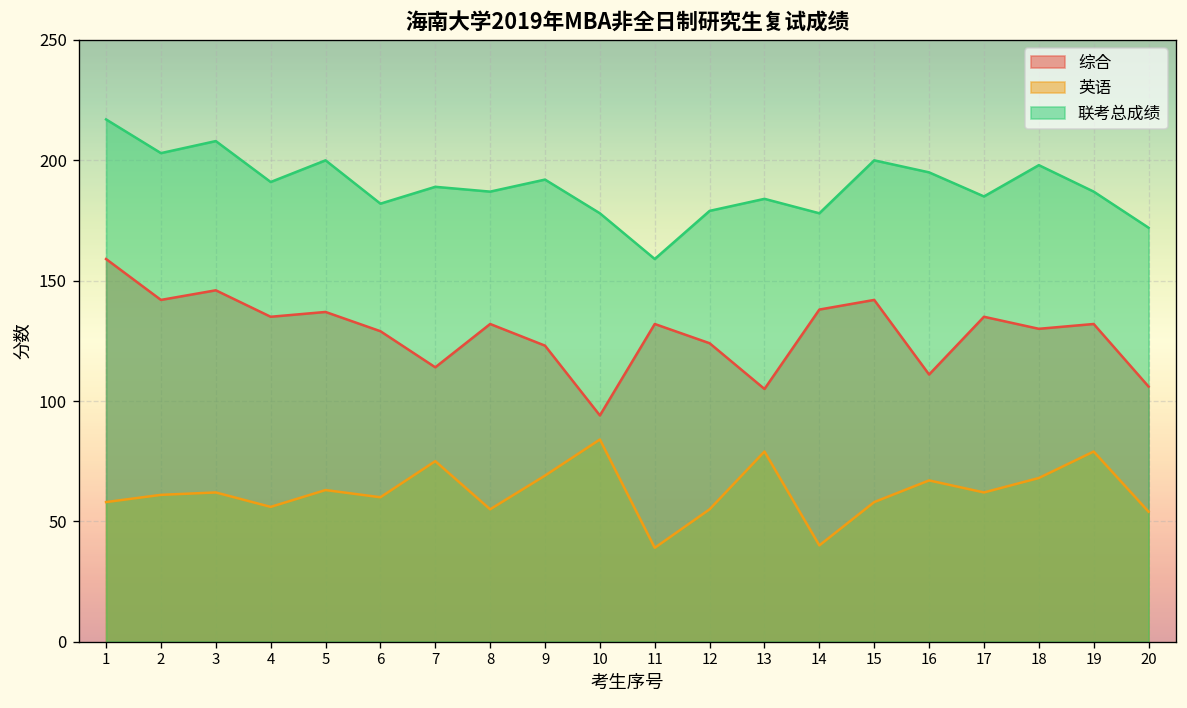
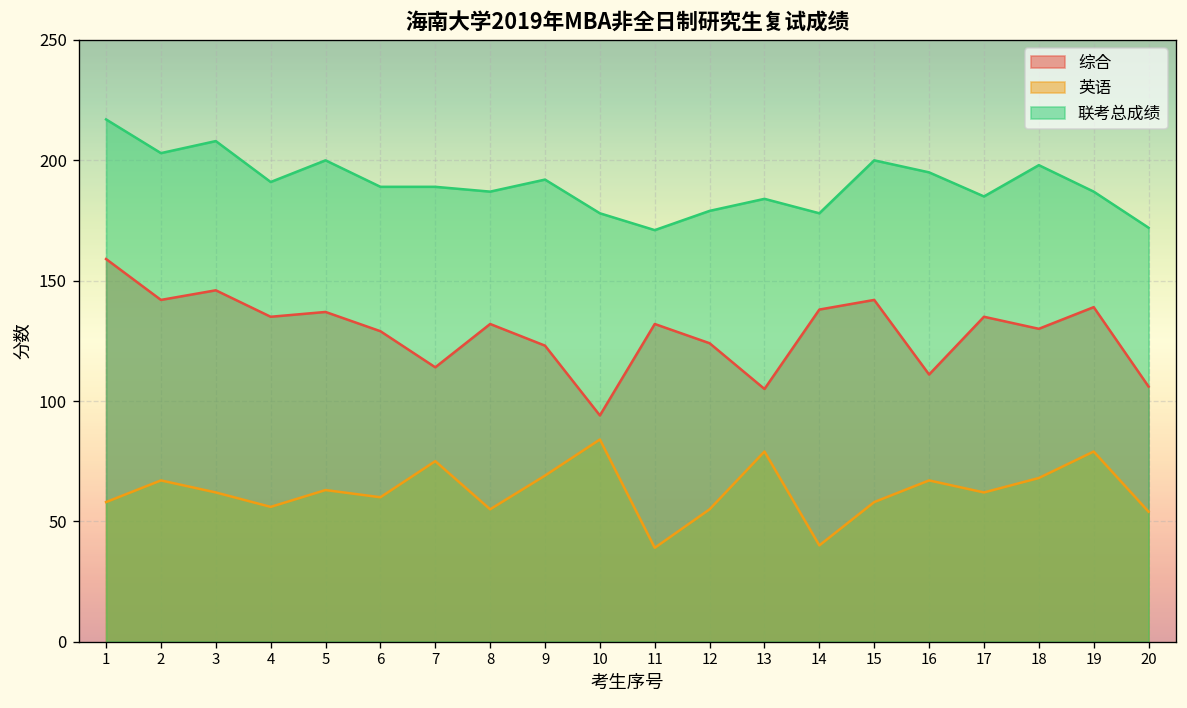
  {
    "综合": {
      "1": 159,
      "2": 142,
      "3": 146,
      "4": 135,
      "5": 137,
      "6": 129,
      "7": 114,
      "8": 132,
      "9": 123,
      "10": 94,
      "11": 132,
      "12": 124,
      "13": 105,
      "14": 138,
      "15": 142,
      "16": 111,
      "17": 135,
      "18": 130,
-     "19": 132,
+     "19": 139,
      "20": 106
    },
    "英语": {
      "1": 58,
-     "2": 61,
+     "2": 67,
      "3": 62,
      "4": 56,
      "5": 63,
      "6": 60,
      "7": 75,
      "8": 55,
      "9": 69,
      "10": 84,
      "11": 39,
      "12": 55,
      "13": 79,
      "14": 40,
      "15": 58,
      "16": 67,
      "17": 62,
      "18": 68,
      "19": 79,
      "20": 54
    },
    "联考总成绩": {
      "1": 217,
      "2": 203,
      "3": 208,
      "4": 191,
      "5": 200,
-     "6": 182,
+     "6": 189,
      "7": 189,
      "8": 187,
      "9": 192,
      "10": 178,
-     "11": 159,
+     "11": 171,
      "12": 179,
      "13": 184,
      "14": 178,
      "15": 200,
      "16": 195,
      "17": 185,
      "18": 198,
      "19": 187,
      "20": 172
    }
  }
